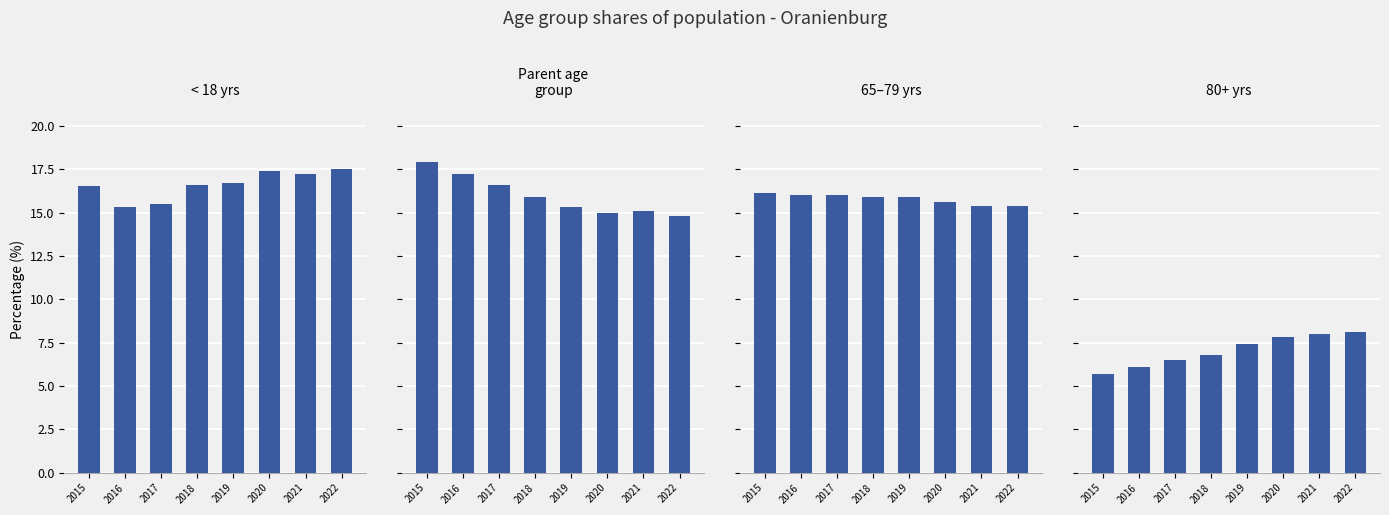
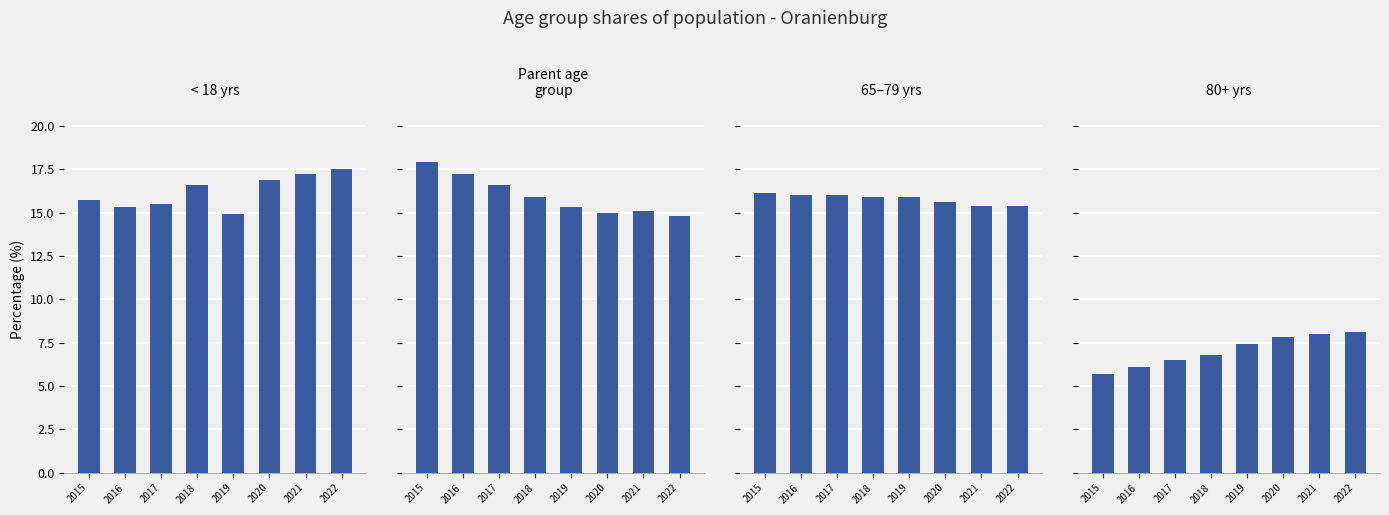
  {
    "< 18 yrs": {
-     "2015": 16.5,
+     "2015": 15.7,
      "2016": 15.3,
      "2017": 15.5,
      "2018": 16.6,
-     "2019": 16.7,
-     "2020": 17.4,
+     "2019": 14.9,
+     "2020": 16.9,
      "2021": 17.2,
      "2022": 17.5
    }
  }
